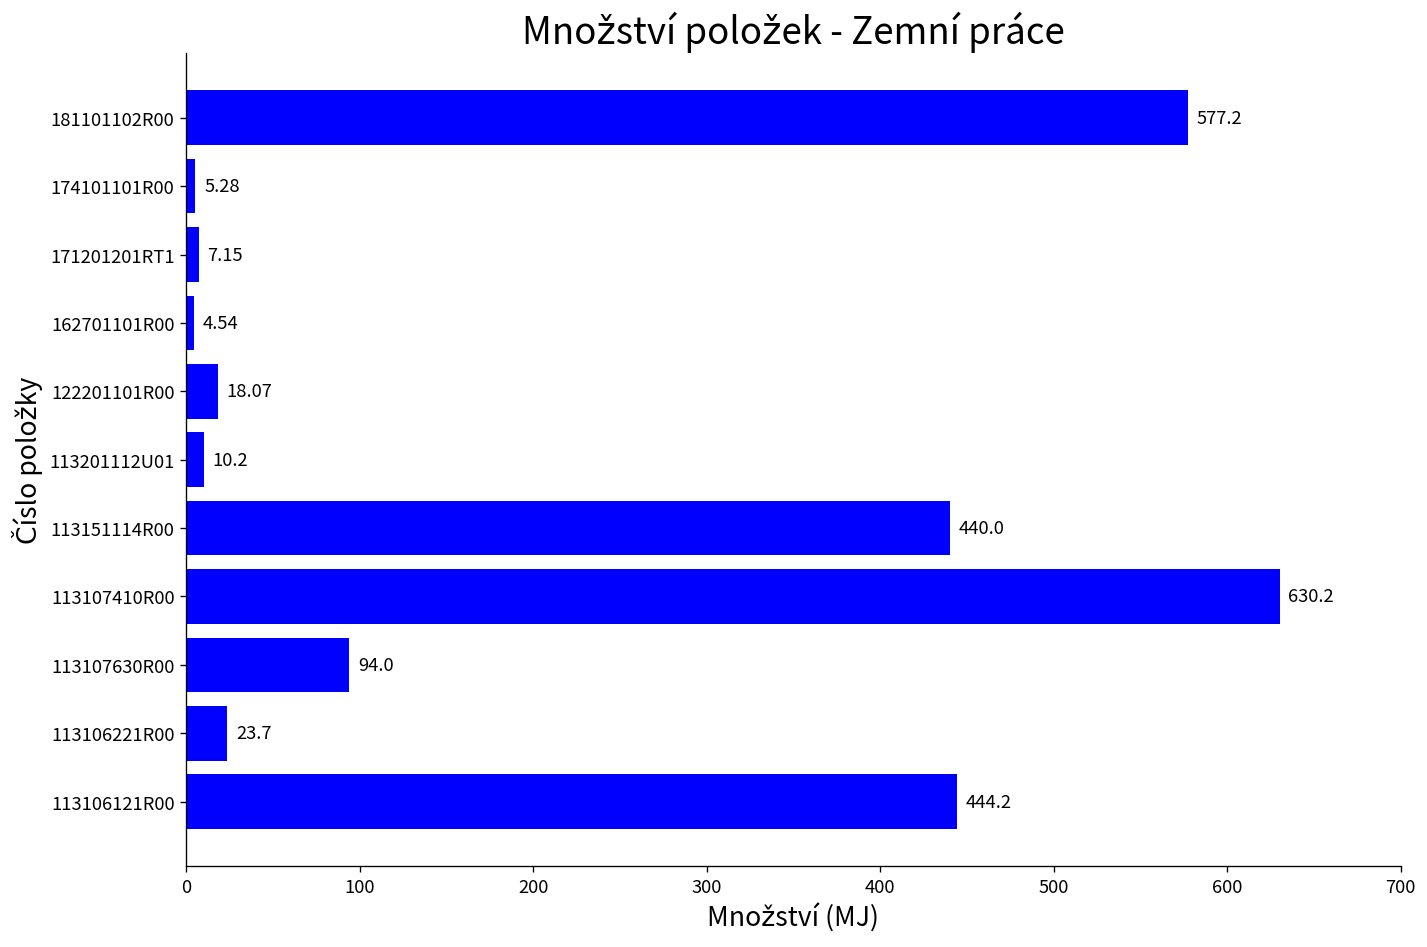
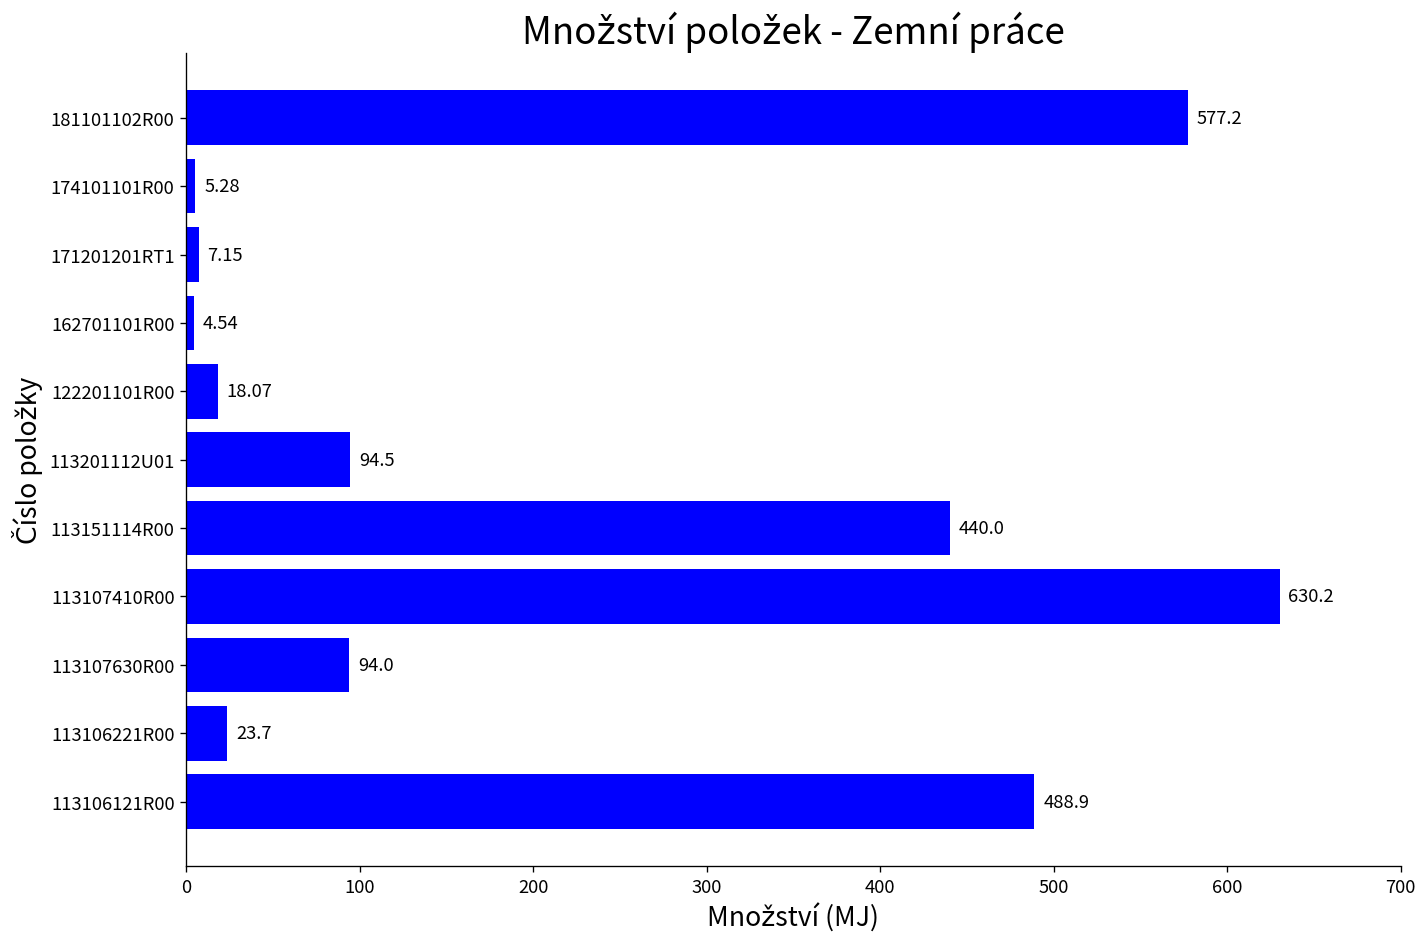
  {
    "181101102R00": 577.2,
    "174101101R00": 5.28,
    "171201201RT1": 7.15,
    "162701101R00": 4.54,
    "122201101R00": 18.07,
-   "113201112U01": 10.2,
+   "113201112U01": 94.5,
    "113151114R00": 440.0,
    "113107410R00": 630.2,
    "113107630R00": 94.0,
    "113106221R00": 23.7,
-   "113106121R00": 444.2
+   "113106121R00": 488.9
  }
